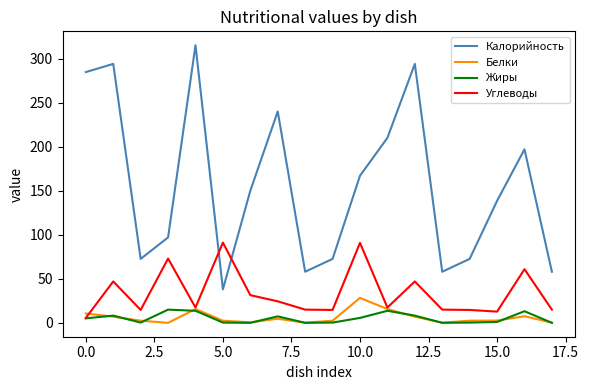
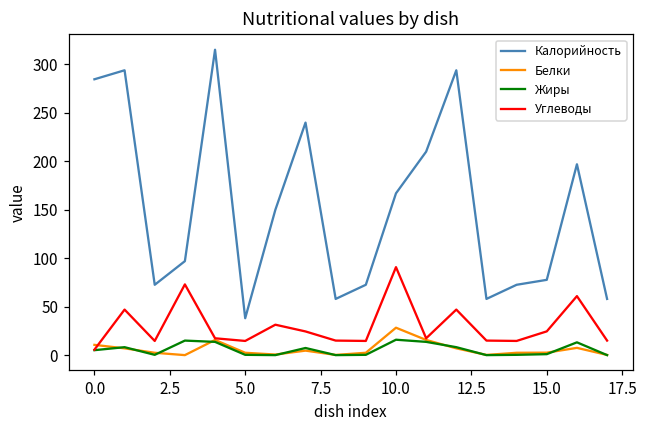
  {
    "Калорийность": {
      "0.0": 280,
      "5.0": 40,
      "10.0": 170,
-     "15.0": 140
+     "15.0": 80
    },
    "Белки": {
      "0.0": 10,
      "10.0": 30
    },
    "Жиры": {
-     "10.0": 10
+     "10.0": 20
    },
    "Углеводы": {
-     "5.0": 90,
+     "5.0": 10,
      "10.0": 90,
-     "15.0": 10
+     "15.0": 20
    }
  }
